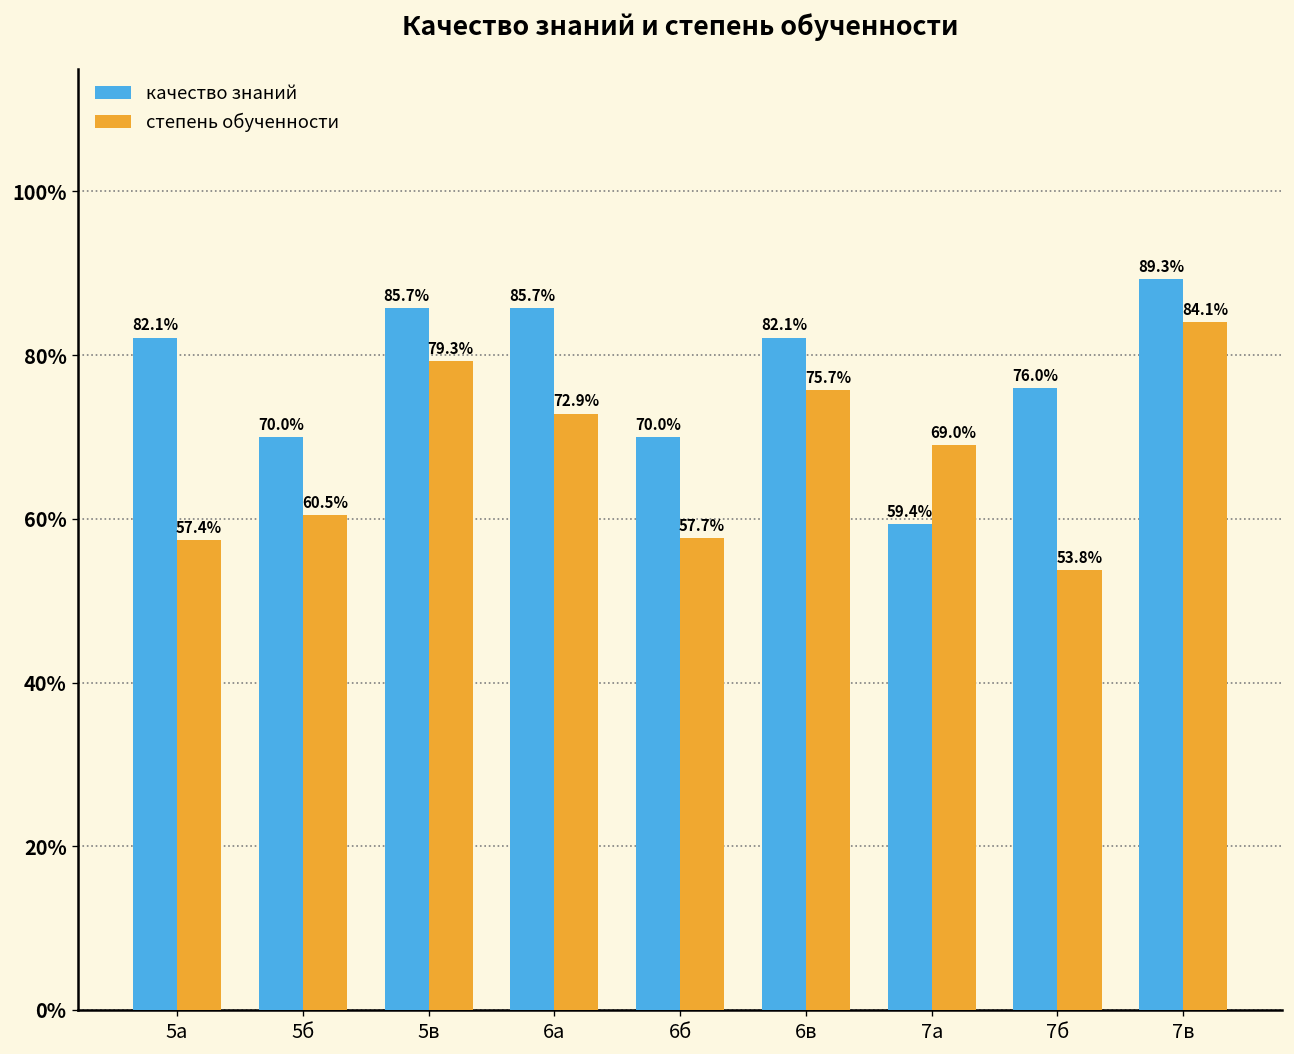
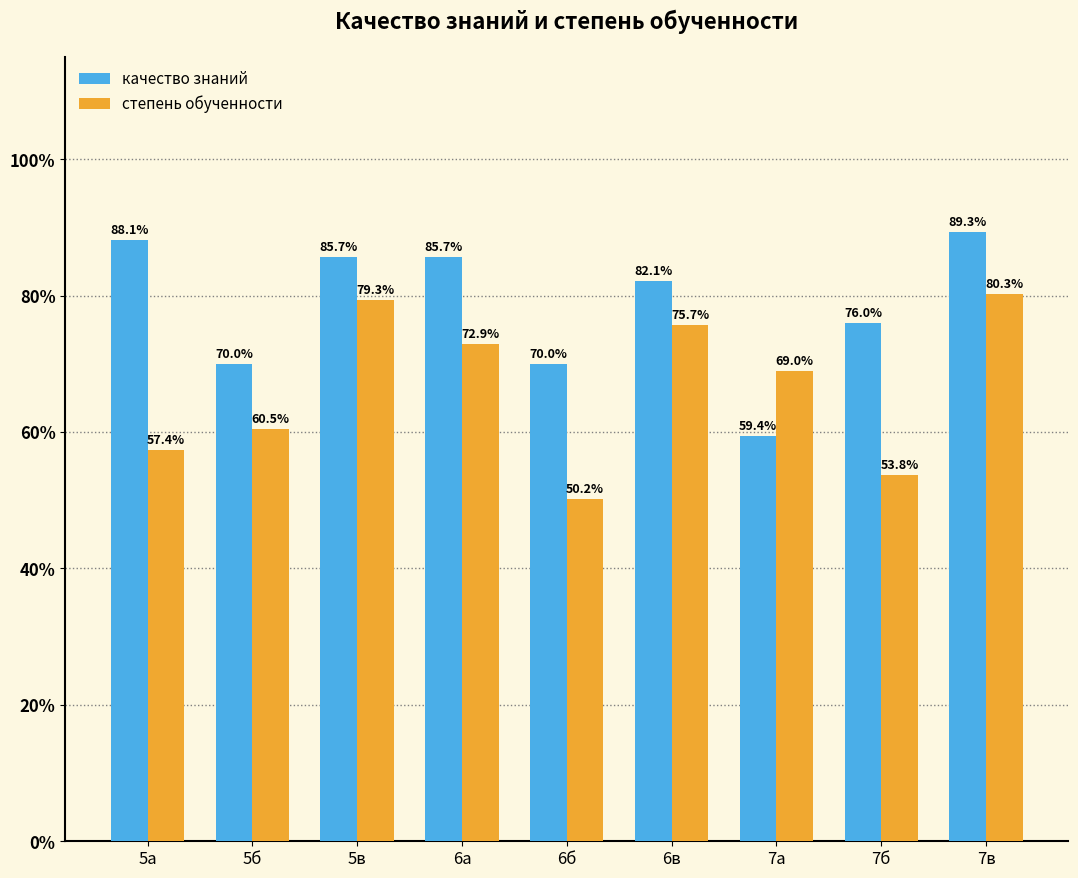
  {
    "качество знаний": {
-     "5а": "82.1%",
+     "5а": "88.1%",
      "5б": "70.0%",
      "5в": "85.7%",
      "6а": "85.7%",
      "6б": "70.0%",
      "6в": "82.1%",
      "7а": "59.4%",
      "7б": "76.0%",
      "7в": "89.3%"
    },
    "степень обученности": {
      "5а": "57.4%",
      "5б": "60.5%",
      "5в": "79.3%",
      "6а": "72.9%",
-     "6б": "57.7%",
+     "6б": "50.2%",
      "6в": "75.7%",
      "7а": "69.0%",
      "7б": "53.8%",
-     "7в": "84.1%"
+     "7в": "80.3%"
    }
  }
